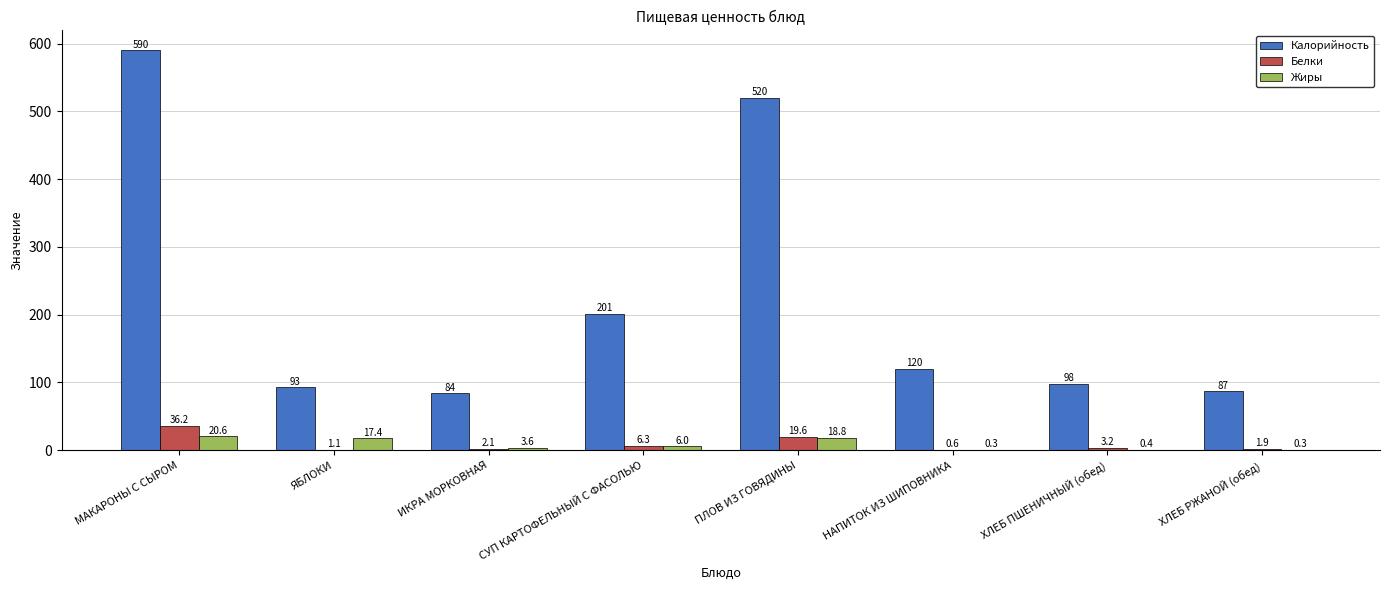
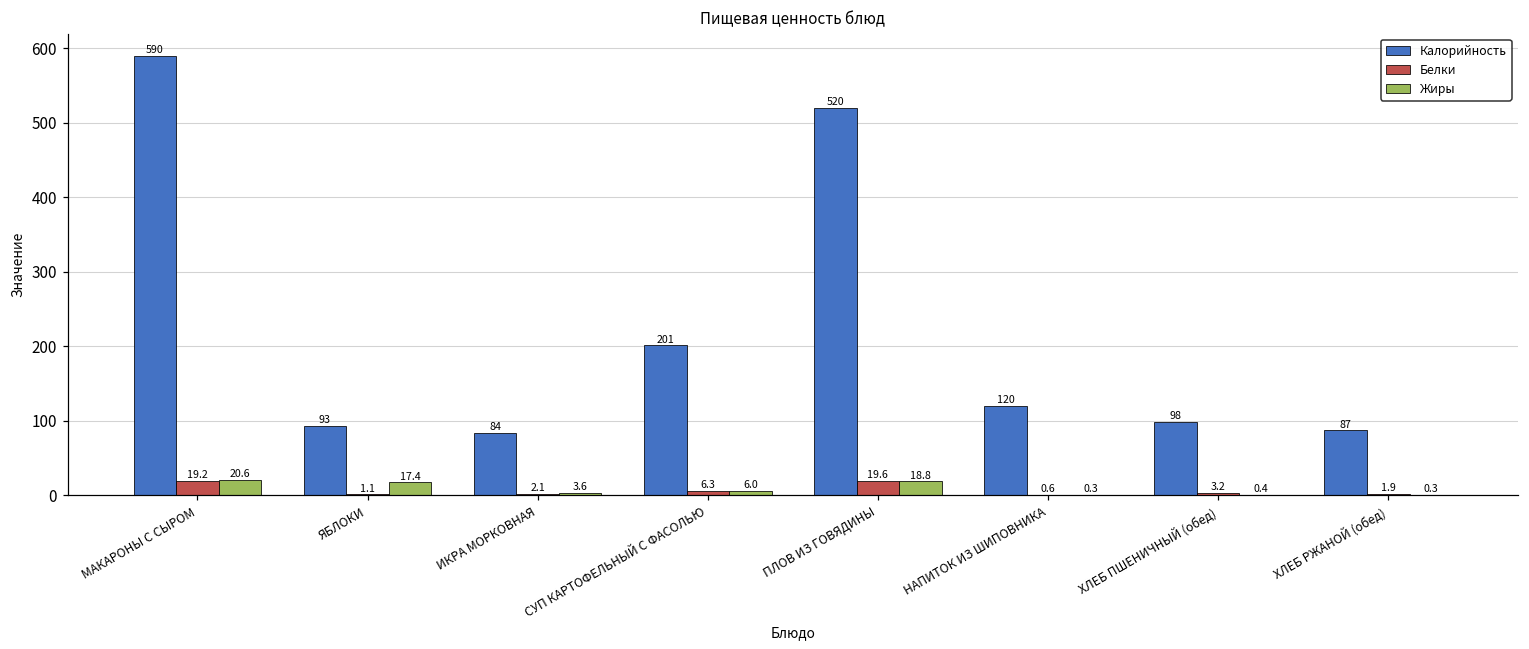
  {
    "Калорийность": {
      "МАКАРОНЫ С СЫРОМ": 590,
      "ЯБЛОКИ": 93,
      "ИКРА МОРКОВНАЯ": 84,
      "СУП КАРТОФЕЛЬНЫЙ С ФАСОЛЬЮ": 201,
      "ПЛОВ ИЗ ГОВЯДИНЫ": 520,
      "НАПИТОК ИЗ ШИПОВНИКА": 120,
      "ХЛЕБ ПШЕНИЧНЫЙ (обед)": 98,
      "ХЛЕБ РЖАНОЙ (обед)": 87
    },
    "Белки": {
-     "МАКАРОНЫ С СЫРОМ": 36.2,
+     "МАКАРОНЫ С СЫРОМ": 19.2,
      "ЯБЛОКИ": 1.1,
      "ИКРА МОРКОВНАЯ": 2.1,
      "СУП КАРТОФЕЛЬНЫЙ С ФАСОЛЬЮ": 6.3,
      "ПЛОВ ИЗ ГОВЯДИНЫ": 19.6,
      "НАПИТОК ИЗ ШИПОВНИКА": 0.6,
      "ХЛЕБ ПШЕНИЧНЫЙ (обед)": 3.2,
      "ХЛЕБ РЖАНОЙ (обед)": 1.9
    },
    "Жиры": {
      "МАКАРОНЫ С СЫРОМ": 20.6,
      "ЯБЛОКИ": 17.4,
      "ИКРА МОРКОВНАЯ": 3.6,
      "СУП КАРТОФЕЛЬНЫЙ С ФАСОЛЬЮ": 6.0,
      "ПЛОВ ИЗ ГОВЯДИНЫ": 18.8,
      "НАПИТОК ИЗ ШИПОВНИКА": 0.3,
      "ХЛЕБ ПШЕНИЧНЫЙ (обед)": 0.4,
      "ХЛЕБ РЖАНОЙ (обед)": 0.3
    }
  }
